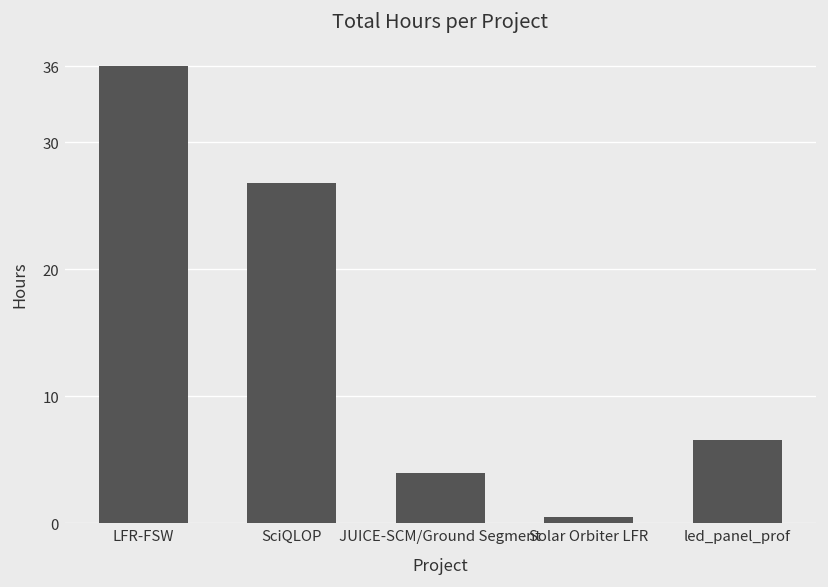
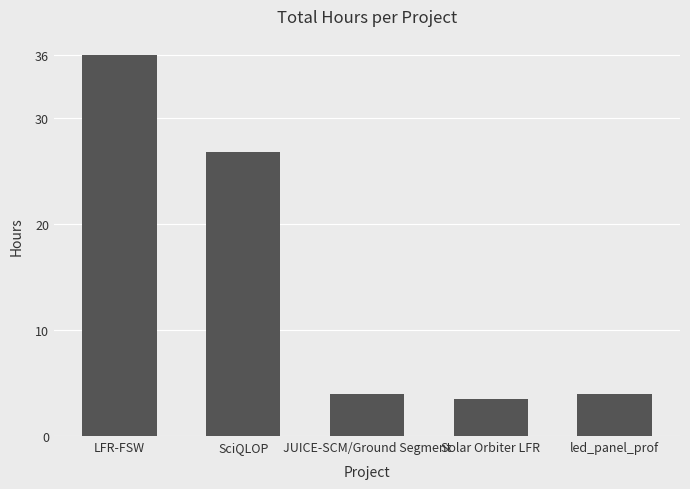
  {
    "LFR-FSW": 36.0,
    "SciQLOP": 26.8,
    "JUICE-SCM/Ground Segment": 4.0,
-   "Solar Orbiter LFR": 0.5,
-   "led_panel_prof": 6.6
+   "Solar Orbiter LFR": 3.5,
+   "led_panel_prof": 4.0
  }
